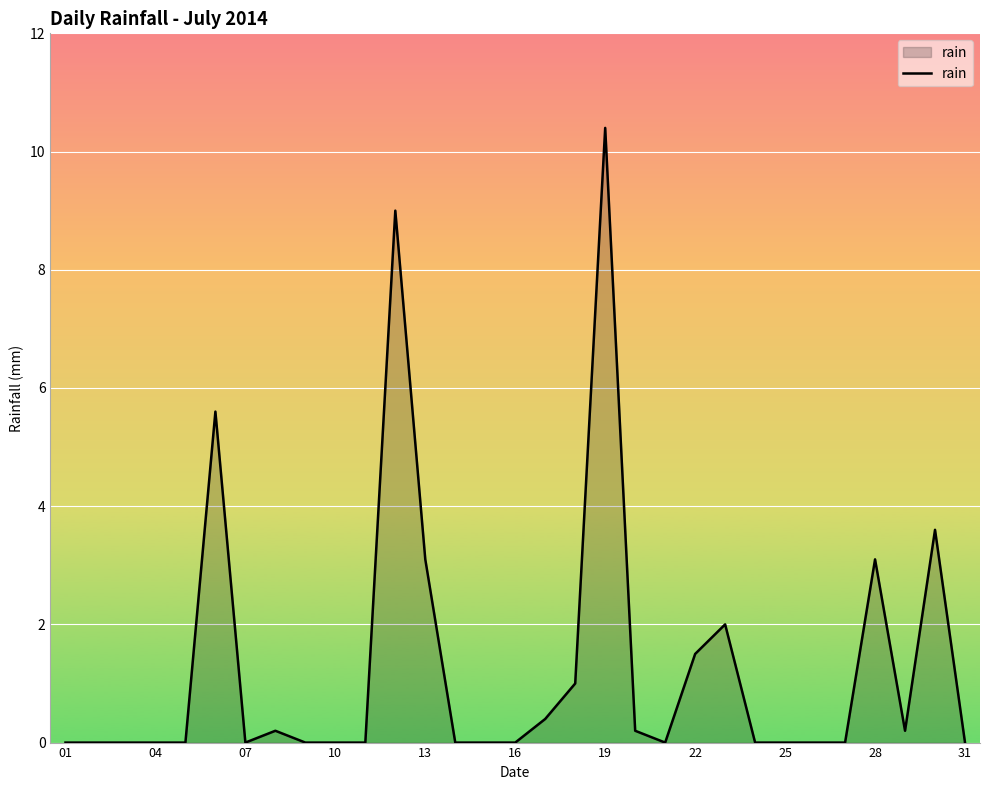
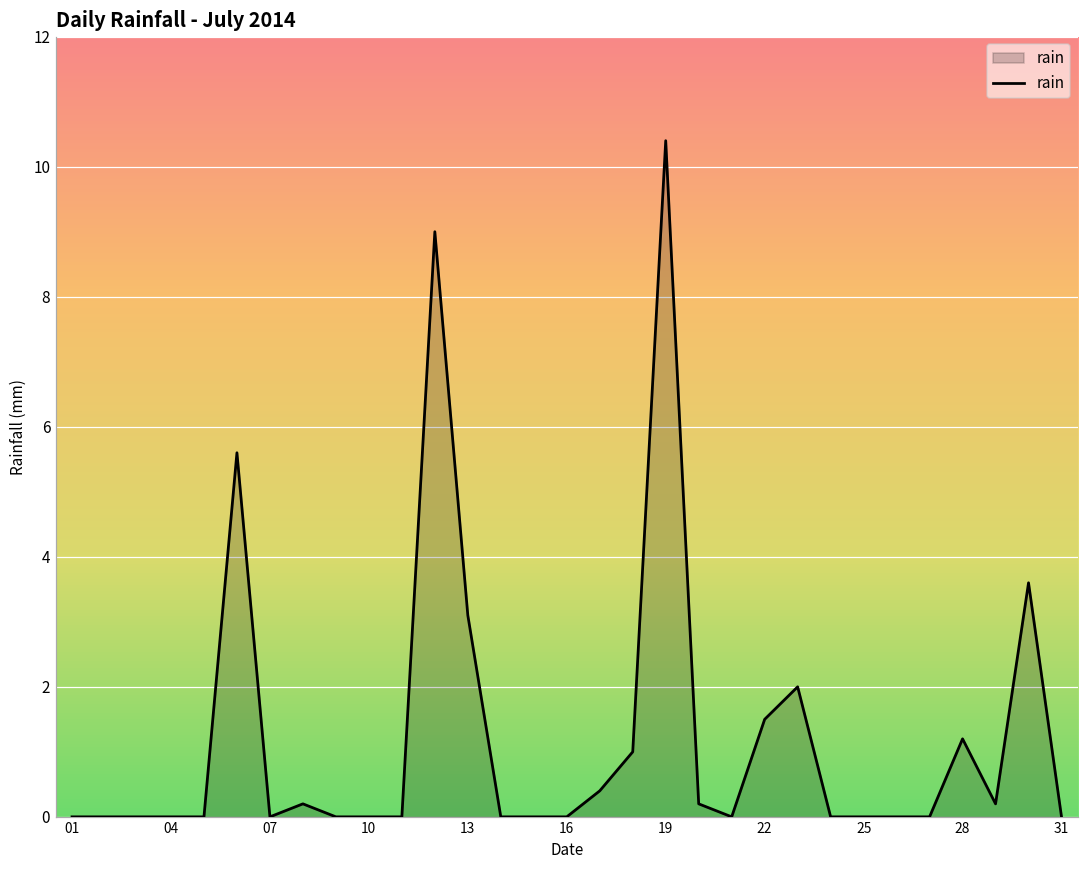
  {
    "01": 0.0,
    "04": 0.0,
    "07": 0.0,
    "10": 0.0,
    "13": 3.1,
    "16": 0.0,
    "19": 10.4,
    "22": 1.5,
    "25": 0.0,
-   "28": 3.1,
+   "28": 1.2,
    "31": 0.0
  }
